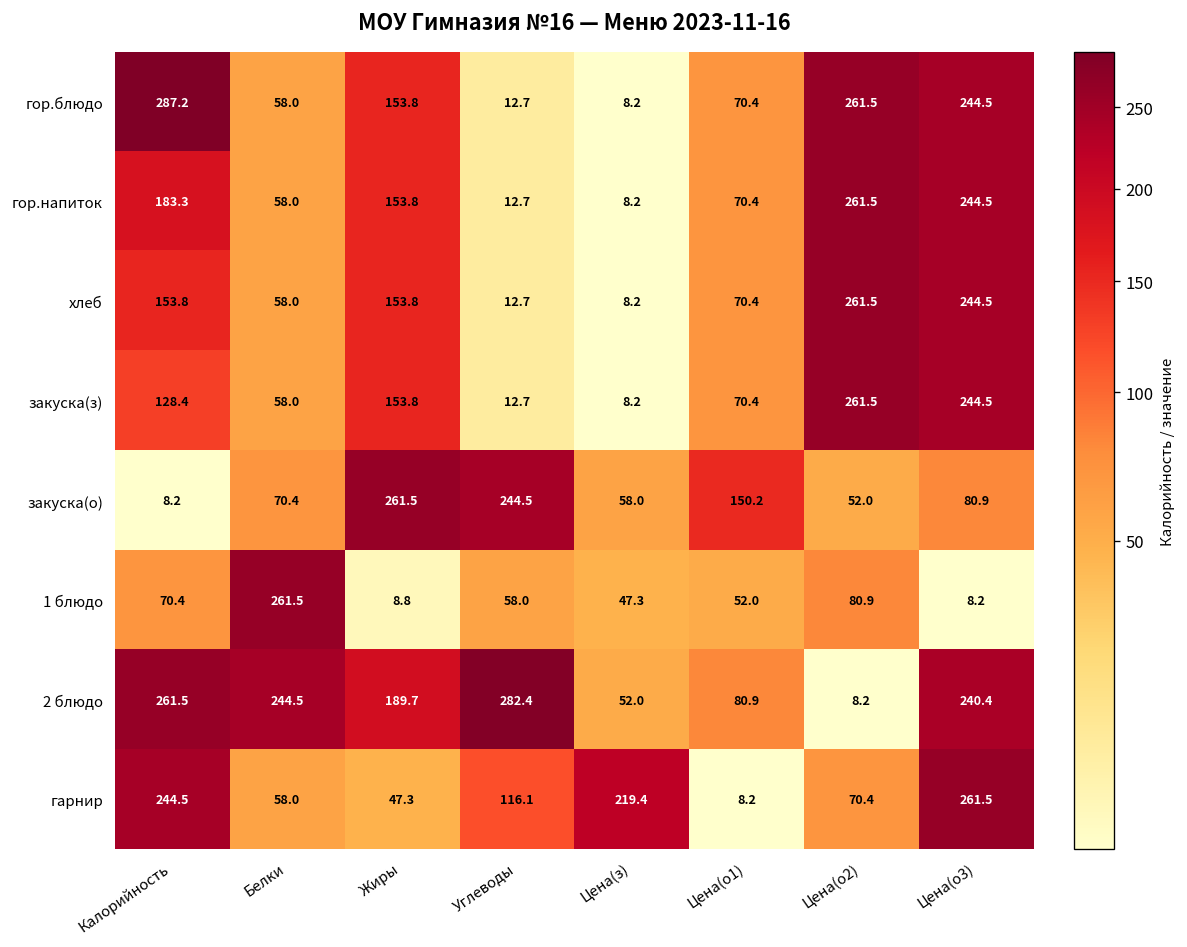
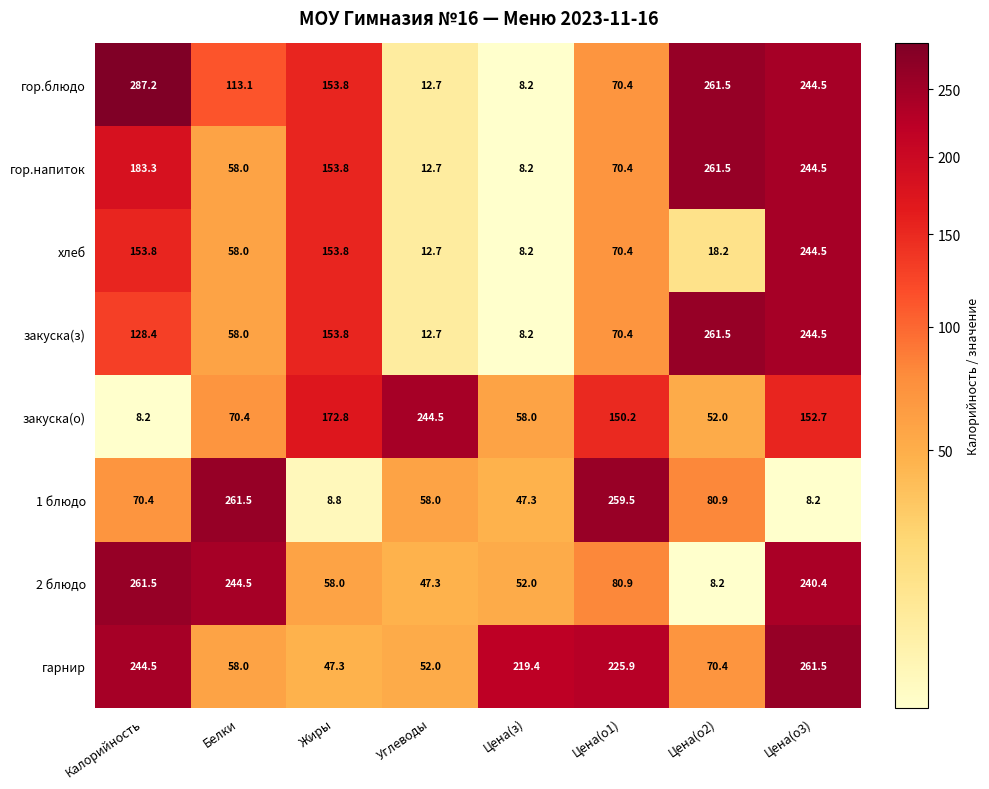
  {
    "гор.блюдо": {
      "Калорийность": 287.2,
-     "Белки": 58.0,
+     "Белки": 113.1,
      "Жиры": 153.8,
      "Углеводы": 12.7,
      "Цена(з)": 8.2,
      "Цена(о1)": 70.4,
      "Цена(о2)": 261.5,
      "Цена(о3)": 244.5
    },
    "гор.напиток": {
      "Калорийность": 183.3,
      "Белки": 58.0,
      "Жиры": 153.8,
      "Углеводы": 12.7,
      "Цена(з)": 8.2,
      "Цена(о1)": 70.4,
      "Цена(о2)": 261.5,
      "Цена(о3)": 244.5
    },
    "хлеб": {
      "Калорийность": 153.8,
      "Белки": 58.0,
      "Жиры": 153.8,
      "Углеводы": 12.7,
      "Цена(з)": 8.2,
      "Цена(о1)": 70.4,
-     "Цена(о2)": 261.5,
+     "Цена(о2)": 18.2,
      "Цена(о3)": 244.5
    },
    "закуска(з)": {
      "Калорийность": 128.4,
      "Белки": 58.0,
      "Жиры": 153.8,
      "Углеводы": 12.7,
      "Цена(з)": 8.2,
      "Цена(о1)": 70.4,
      "Цена(о2)": 261.5,
      "Цена(о3)": 244.5
    },
    "закуска(о)": {
      "Калорийность": 8.2,
      "Белки": 70.4,
-     "Жиры": 261.5,
+     "Жиры": 172.8,
      "Углеводы": 244.5,
      "Цена(з)": 58.0,
      "Цена(о1)": 150.2,
      "Цена(о2)": 52.0,
-     "Цена(о3)": 80.9
+     "Цена(о3)": 152.7
    },
    "1 блюдо": {
      "Калорийность": 70.4,
      "Белки": 261.5,
      "Жиры": 8.8,
      "Углеводы": 58.0,
      "Цена(з)": 47.3,
-     "Цена(о1)": 52.0,
+     "Цена(о1)": 259.5,
      "Цена(о2)": 80.9,
      "Цена(о3)": 8.2
    },
    "2 блюдо": {
      "Калорийность": 261.5,
      "Белки": 244.5,
-     "Жиры": 189.7,
-     "Углеводы": 282.4,
+     "Жиры": 58.0,
+     "Углеводы": 47.3,
      "Цена(з)": 52.0,
      "Цена(о1)": 80.9,
      "Цена(о2)": 8.2,
      "Цена(о3)": 240.4
    },
    "гарнир": {
      "Калорийность": 244.5,
      "Белки": 58.0,
      "Жиры": 47.3,
-     "Углеводы": 116.1,
+     "Углеводы": 52.0,
      "Цена(з)": 219.4,
-     "Цена(о1)": 8.2,
+     "Цена(о1)": 225.9,
      "Цена(о2)": 70.4,
      "Цена(о3)": 261.5
    }
  }
